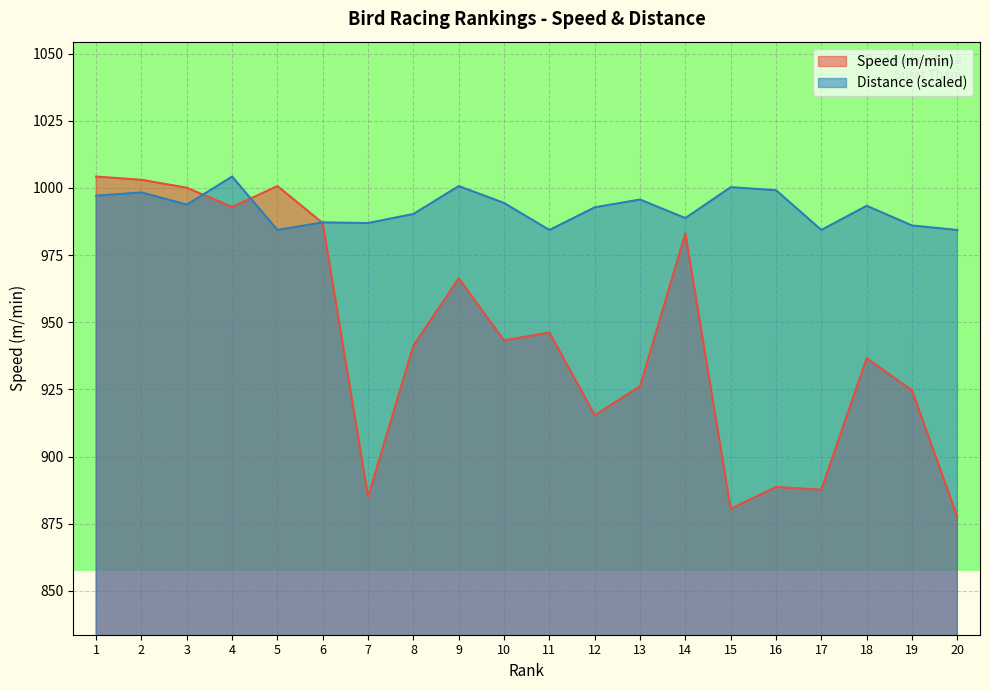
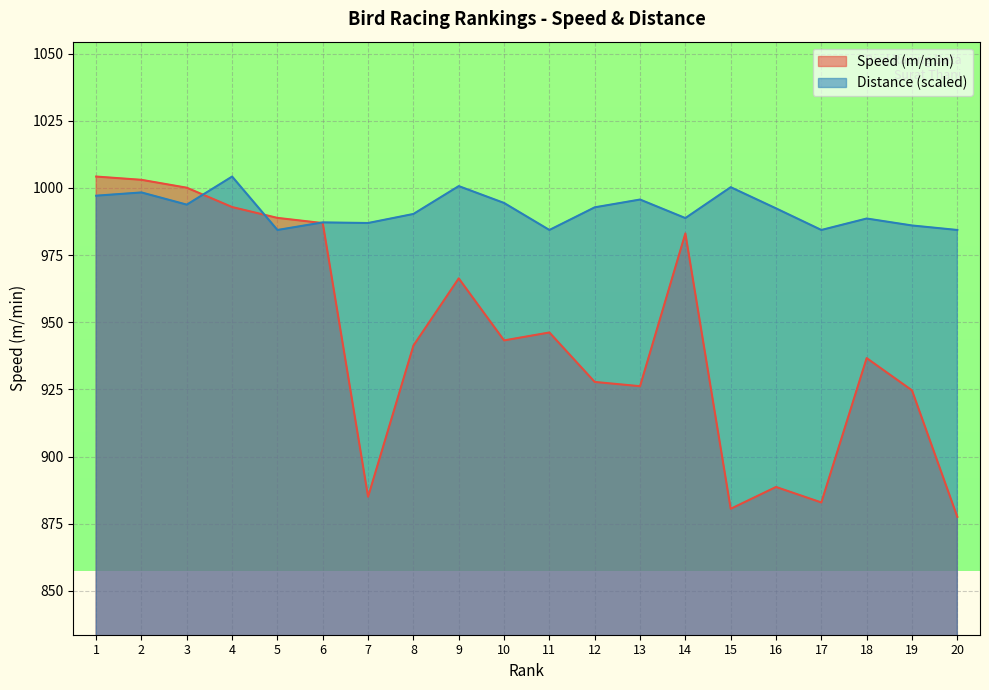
  {
    "Speed (m/min)": {
      "1": 1004,
      "2": 1003,
      "3": 1000,
      "4": 993,
-     "5": 1001,
+     "5": 989,
      "7": 885,
      "8": 941,
      "9": 966,
      "10": 943,
      "11": 946,
-     "12": 915,
+     "12": 928,
      "13": 926,
      "14": 983,
      "15": 881,
      "16": 889,
-     "17": 888,
+     "17": 883,
      "18": 937,
      "19": 925,
      "20": 878
    },
    "Distance (scaled)": {
      "1": 997,
      "2": 998,
      "3": 994,
      "4": 1004,
      "5": 984,
      "7": 987,
      "8": 990,
      "9": 1001,
      "10": 994,
      "11": 984,
      "12": 993,
      "13": 996,
      "14": 989,
      "15": 1000,
-     "16": 999,
+     "16": 992,
      "17": 984,
-     "18": 993,
+     "18": 989,
      "19": 986,
      "20": 984
    }
  }
